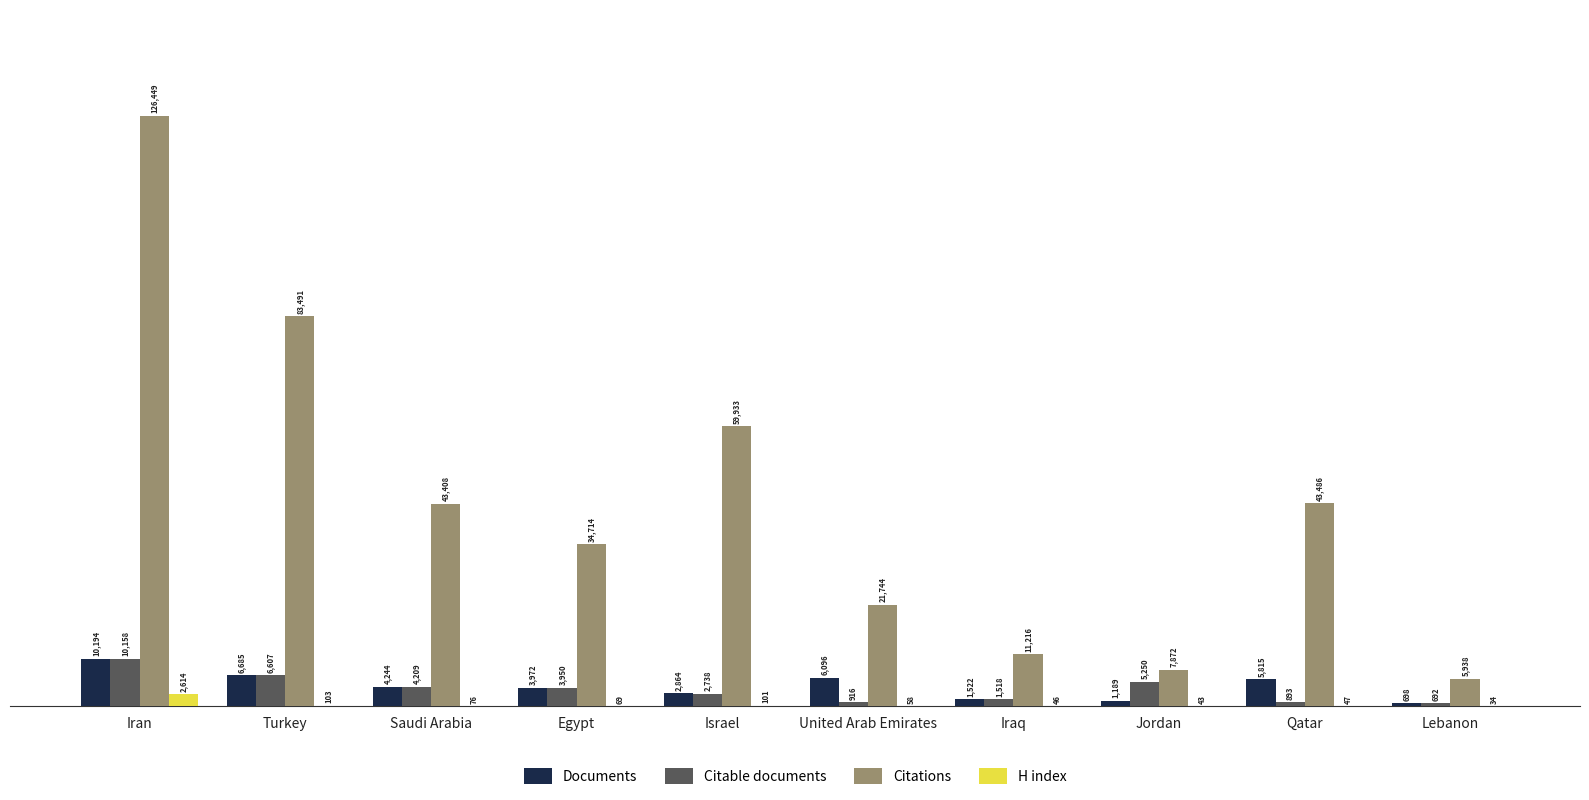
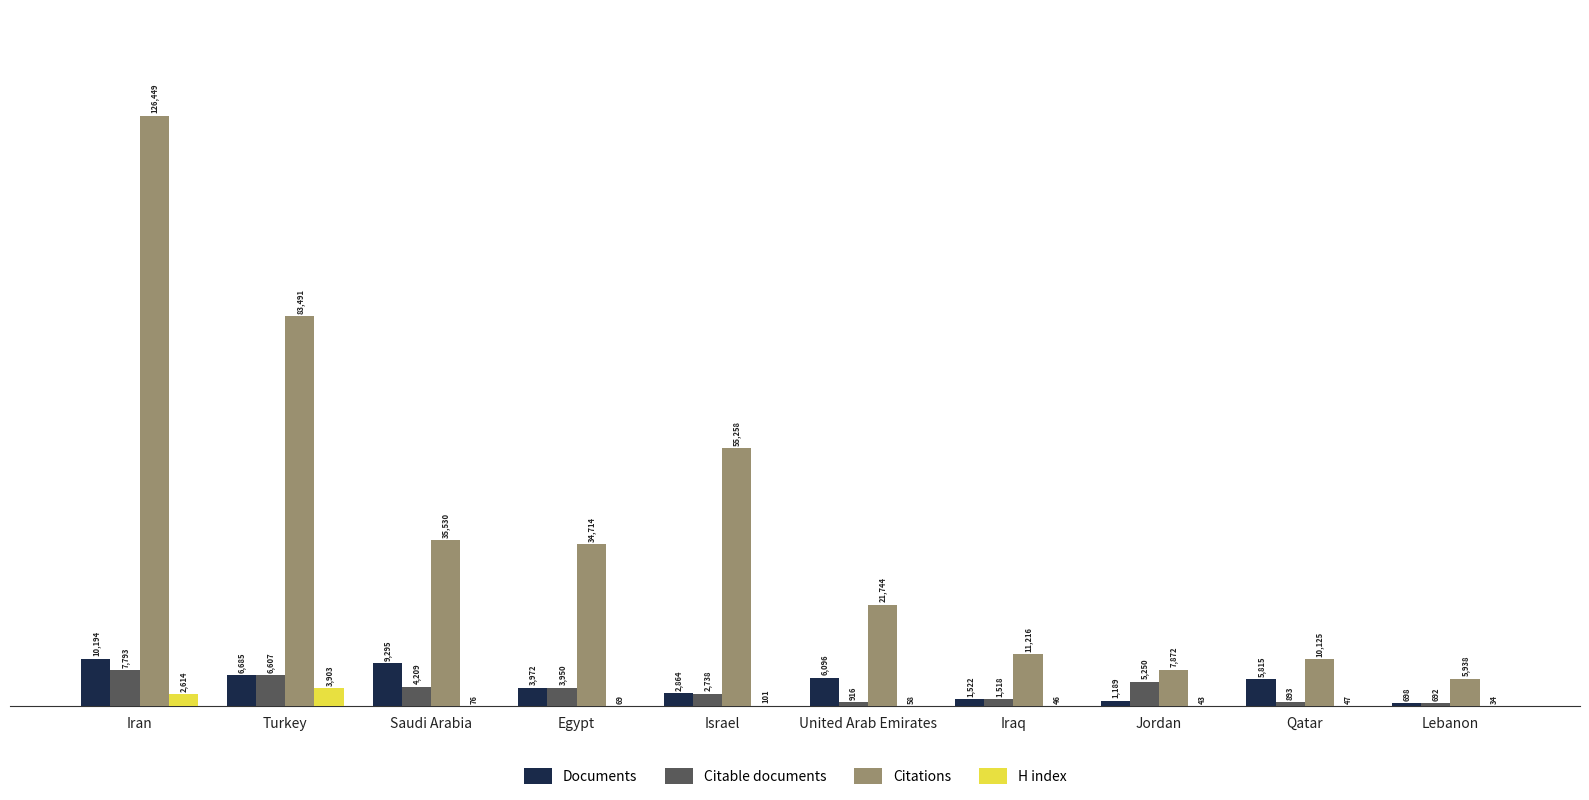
  {
    "Documents": {
      "Iran": "10,194",
      "Turkey": "6,685",
-     "Saudi Arabia": "4,244",
+     "Saudi Arabia": "9,295",
      "Egypt": "3,972",
      "Israel": "2,864",
      "United Arab Emirates": "6,096",
      "Iraq": "1,522",
      "Jordan": "1,189",
      "Qatar": "5,815",
      "Lebanon": "698"
    },
    "Citable documents": {
-     "Iran": "10,158",
+     "Iran": "7,793",
      "Turkey": "6,607",
      "Saudi Arabia": "4,209",
      "Egypt": "3,950",
      "Israel": "2,738",
      "United Arab Emirates": "916",
      "Iraq": "1,518",
      "Jordan": "5,250",
      "Qatar": "893",
      "Lebanon": "692"
    },
    "Citations": {
      "Iran": "126,449",
      "Turkey": "83,491",
-     "Saudi Arabia": "43,408",
+     "Saudi Arabia": "35,530",
      "Egypt": "34,714",
-     "Israel": "59,933",
+     "Israel": "55,258",
      "United Arab Emirates": "21,744",
      "Iraq": "11,216",
      "Jordan": "7,872",
-     "Qatar": "43,486",
+     "Qatar": "10,125",
      "Lebanon": "5,938"
    },
    "H index": {
      "Iran": "2,614",
-     "Turkey": "103",
+     "Turkey": "3,903",
      "Saudi Arabia": "76",
      "Egypt": "69",
      "Israel": "101",
      "United Arab Emirates": "58",
      "Iraq": "46",
      "Jordan": "43",
      "Qatar": "47",
      "Lebanon": "34"
    }
  }
